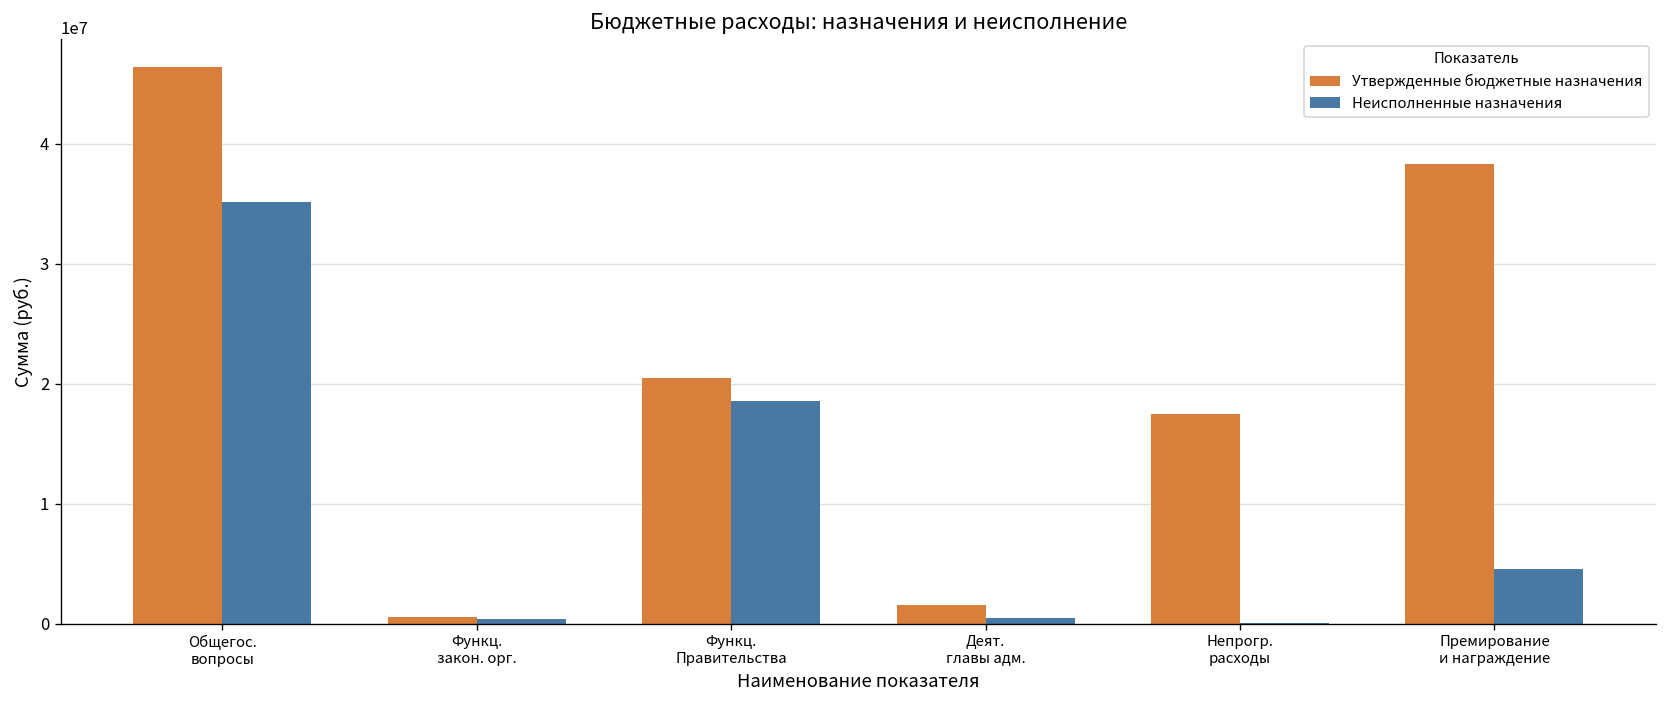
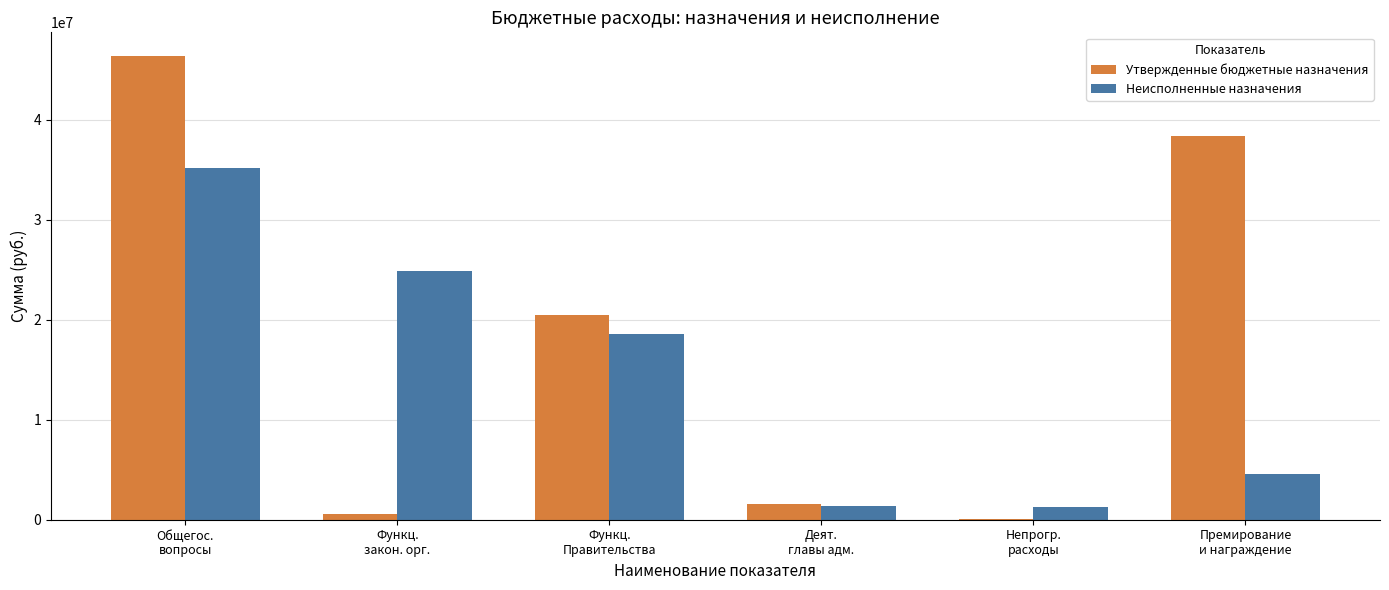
  {
    "Утвержденные бюджетные назначения": {
      "Общегос. вопросы": 46000000,
      "Функц. закон. орг.": 1000000,
      "Функц. Правительства": 21000000,
      "Деят. главы адм.": 2000000,
-     "Непрогр. расходы": 18000000,
+     "Непрогр. расходы": 0,
      "Премирование и награждение": 38000000
    },
    "Неисполненные назначения": {
      "Общегос. вопросы": 35000000,
-     "Функц. закон. орг.": 0,
+     "Функц. закон. орг.": 25000000,
      "Функц. Правительства": 19000000,
-     "Деят. главы адм.": 0,
-     "Непрогр. расходы": 0,
+     "Деят. главы адм.": 1000000,
+     "Непрогр. расходы": 1000000,
      "Премирование и награждение": 5000000
    }
  }
